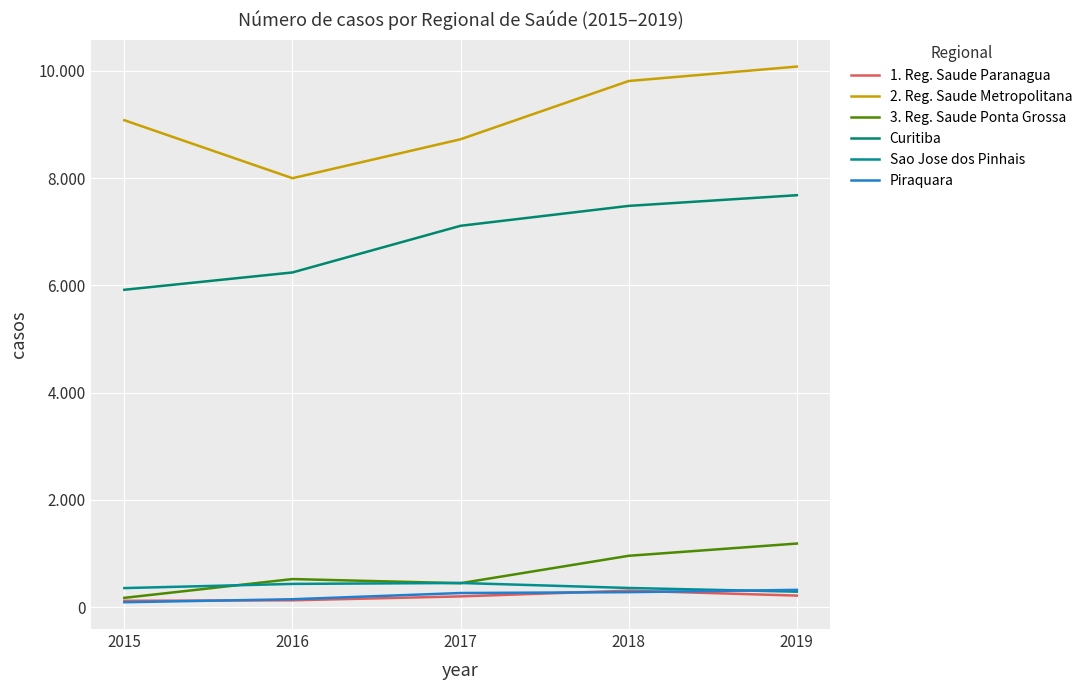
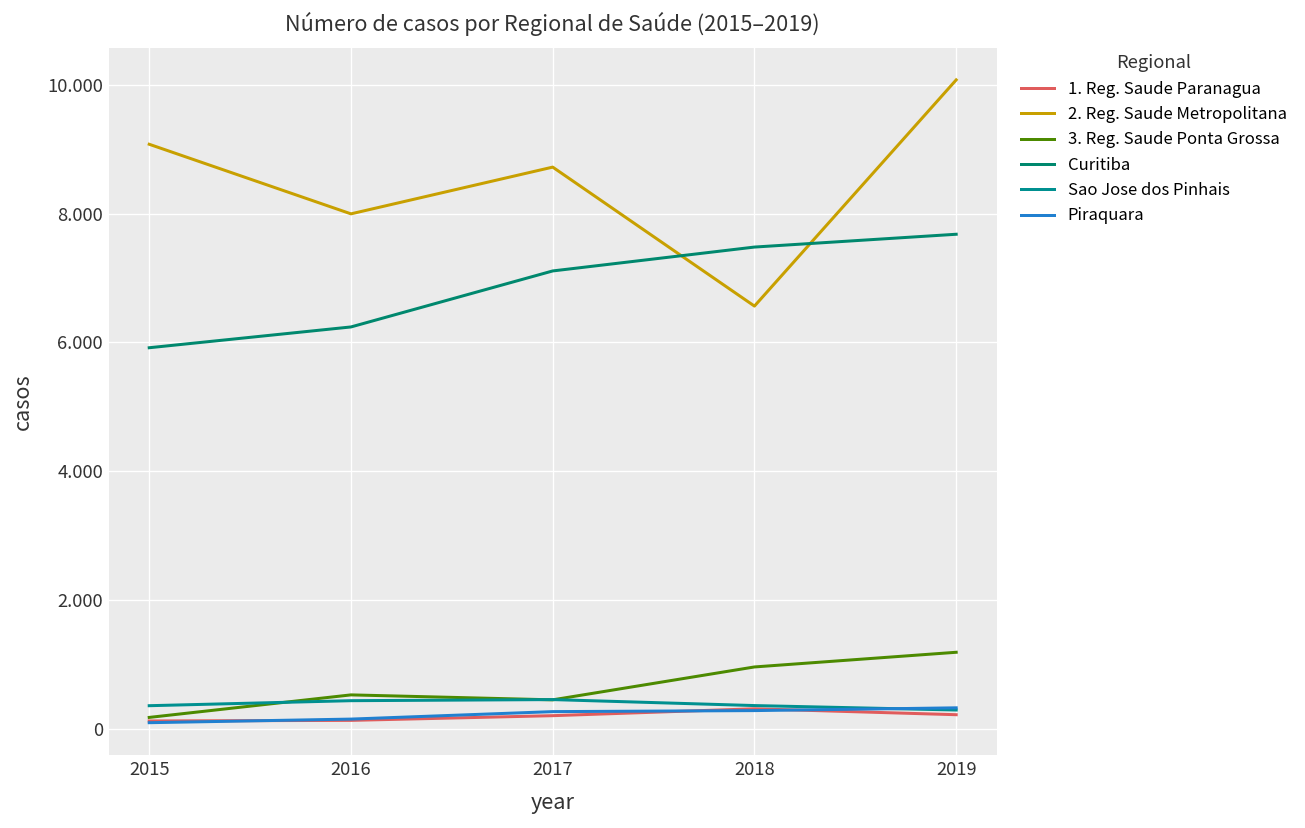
  {
    "1. Reg. Saude Paranagua": {
      "2017": 0.2,
      "2019": 0.2
    },
    "2. Reg. Saude Metropolitana": {
      "2015": 9.1,
      "2016": 8.0,
      "2017": 8.7,
-     "2018": 9.8,
+     "2018": 6.6,
      "2019": 10.1
    },
    "3. Reg. Saude Ponta Grossa": {
      "2015": 0.2,
      "2016": 0.5,
      "2018": 1.0,
      "2019": 1.2
    },
    "Piraquara": {
      "2017": 0.3
    }
  }
